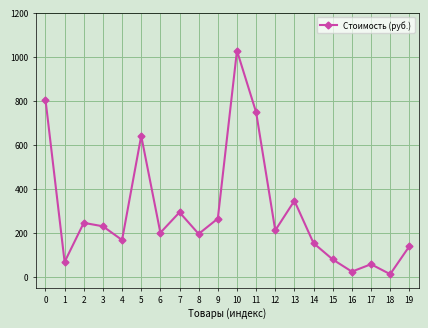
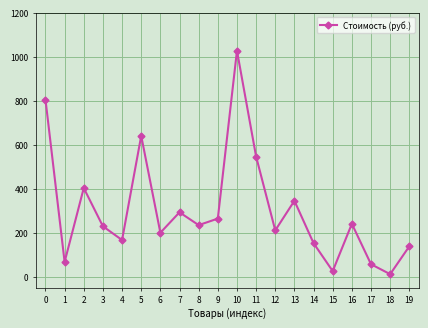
  {
    "0": 810,
    "1": 70,
-   "2": 240,
+   "2": 400,
    "3": 230,
    "4": 170,
    "5": 640,
    "6": 200,
    "7": 290,
-   "8": 190,
+   "8": 230,
    "9": 260,
    "10": 1030,
-   "11": 750,
+   "11": 550,
    "12": 210,
    "13": 340,
    "14": 150,
-   "15": 80,
-   "16": 20,
+   "15": 30,
+   "16": 240,
    "17": 60,
    "18": 10,
    "19": 140
  }
